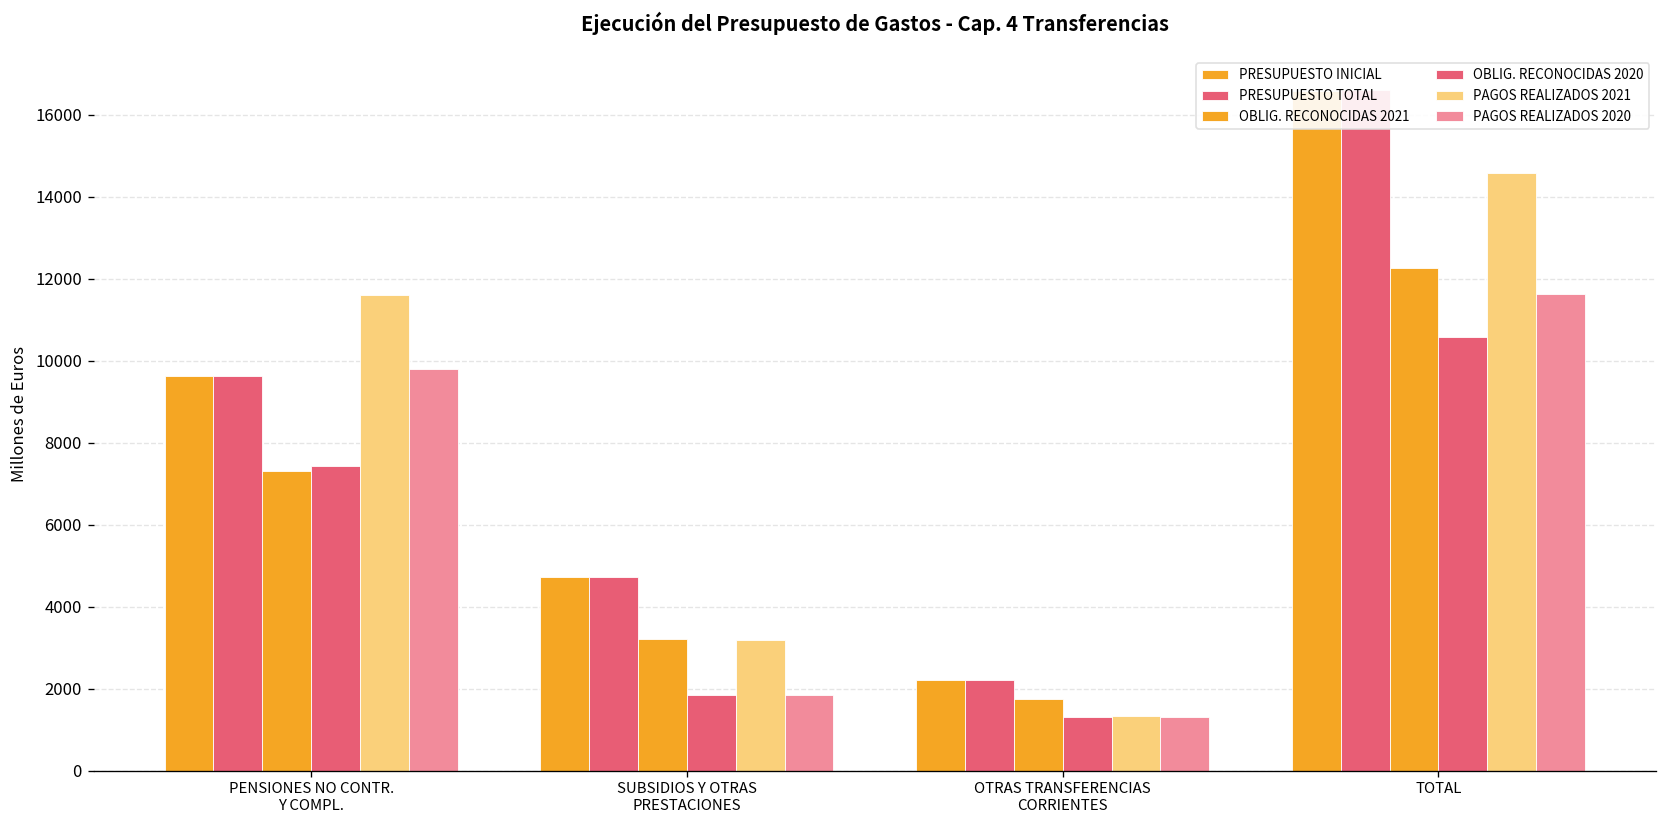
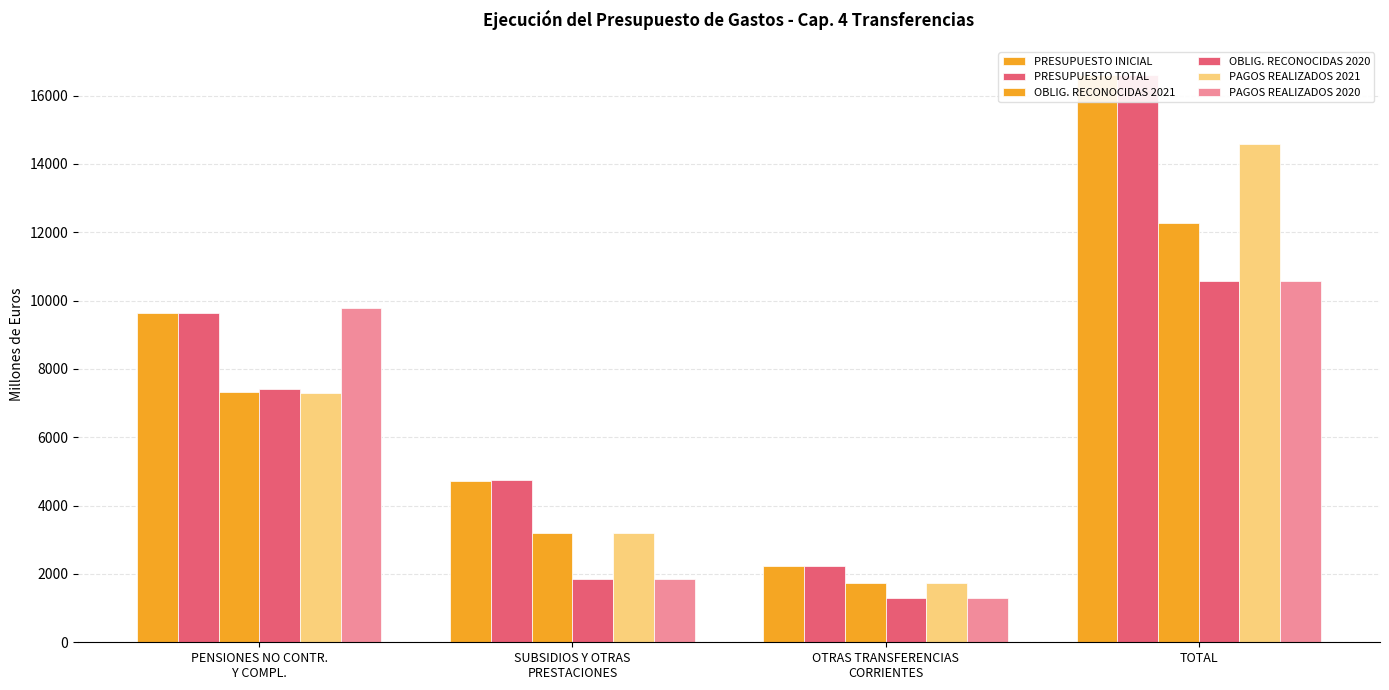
  {
    "PAGOS REALIZADOS 2021": {
-     "PENSIONES NO CONTR. Y COMPL.": 11600,
+     "PENSIONES NO CONTR. Y COMPL.": 7300,
      "SUBSIDIOS Y OTRAS PRESTACIONES": 3200,
-     "OTRAS TRANSFERENCIAS CORRIENTES": 1300,
+     "OTRAS TRANSFERENCIAS CORRIENTES": 1700,
      "TOTAL": 14600
    },
    "PAGOS REALIZADOS 2020": {
      "PENSIONES NO CONTR. Y COMPL.": 9800,
      "SUBSIDIOS Y OTRAS PRESTACIONES": 1800,
      "OTRAS TRANSFERENCIAS CORRIENTES": 1300,
-     "TOTAL": 11600
+     "TOTAL": 10600
    }
  }
